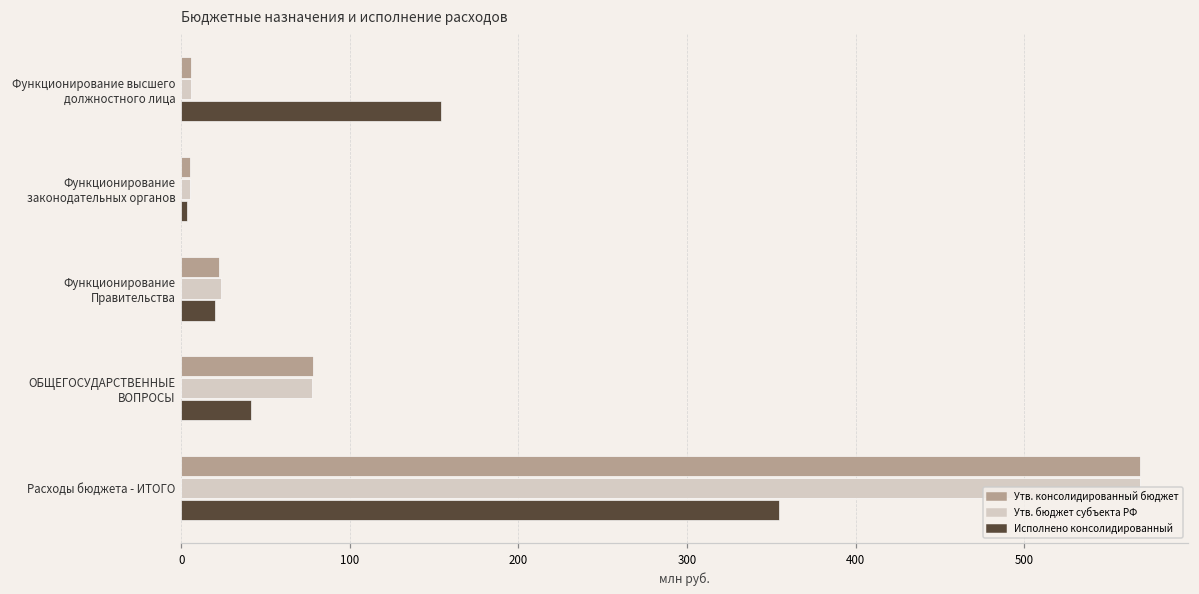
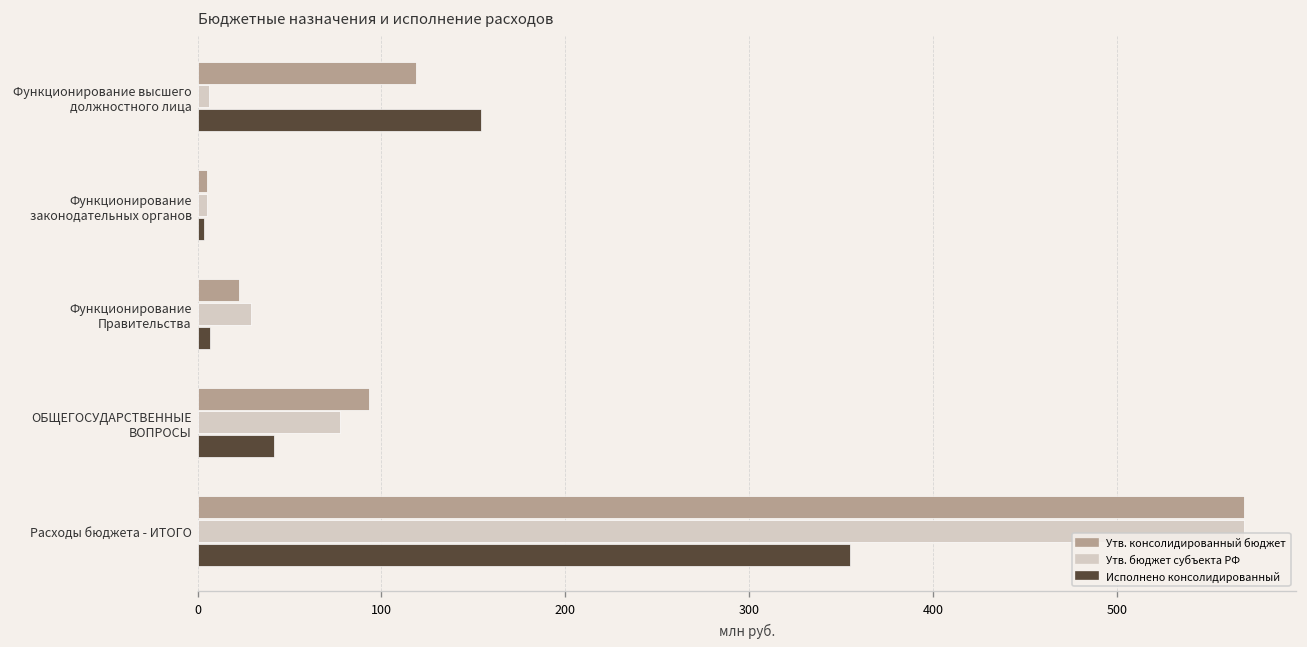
  {
    "Утв. консолидированный бюджет": {
-     "Функционирование высшего должностного лица": 6,
+     "Функционирование высшего должностного лица": 119,
      "Функционирование законодательных органов": 5,
      "Функционирование Правительства": 23,
-     "ОБЩЕГОСУДАРСТВЕННЫЕ ВОПРОСЫ": 78,
+     "ОБЩЕГОСУДАРСТВЕННЫЕ ВОПРОСЫ": 93,
      "Расходы бюджета - ИТОГО": 569
    },
    "Утв. бюджет субъекта РФ": {
      "Функционирование высшего должностного лица": 6,
      "Функционирование законодательных органов": 5,
-     "Функционирование Правительства": 24,
+     "Функционирование Правительства": 29,
      "ОБЩЕГОСУДАРСТВЕННЫЕ ВОПРОСЫ": 78,
      "Расходы бюджета - ИТОГО": 569
    },
    "Исполнено консолидированный": {
      "Функционирование высшего должностного лица": 154,
      "Функционирование законодательных органов": 4,
-     "Функционирование Правительства": 20,
+     "Функционирование Правительства": 7,
      "ОБЩЕГОСУДАРСТВЕННЫЕ ВОПРОСЫ": 41,
      "Расходы бюджета - ИТОГО": 355
    }
  }
